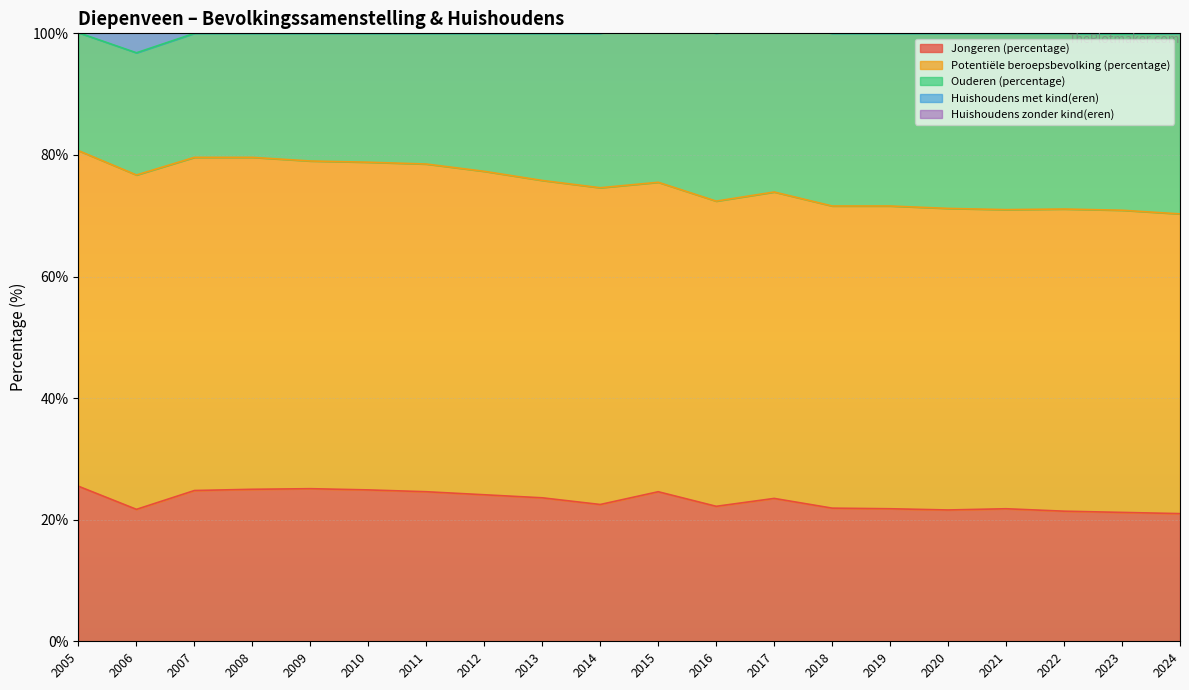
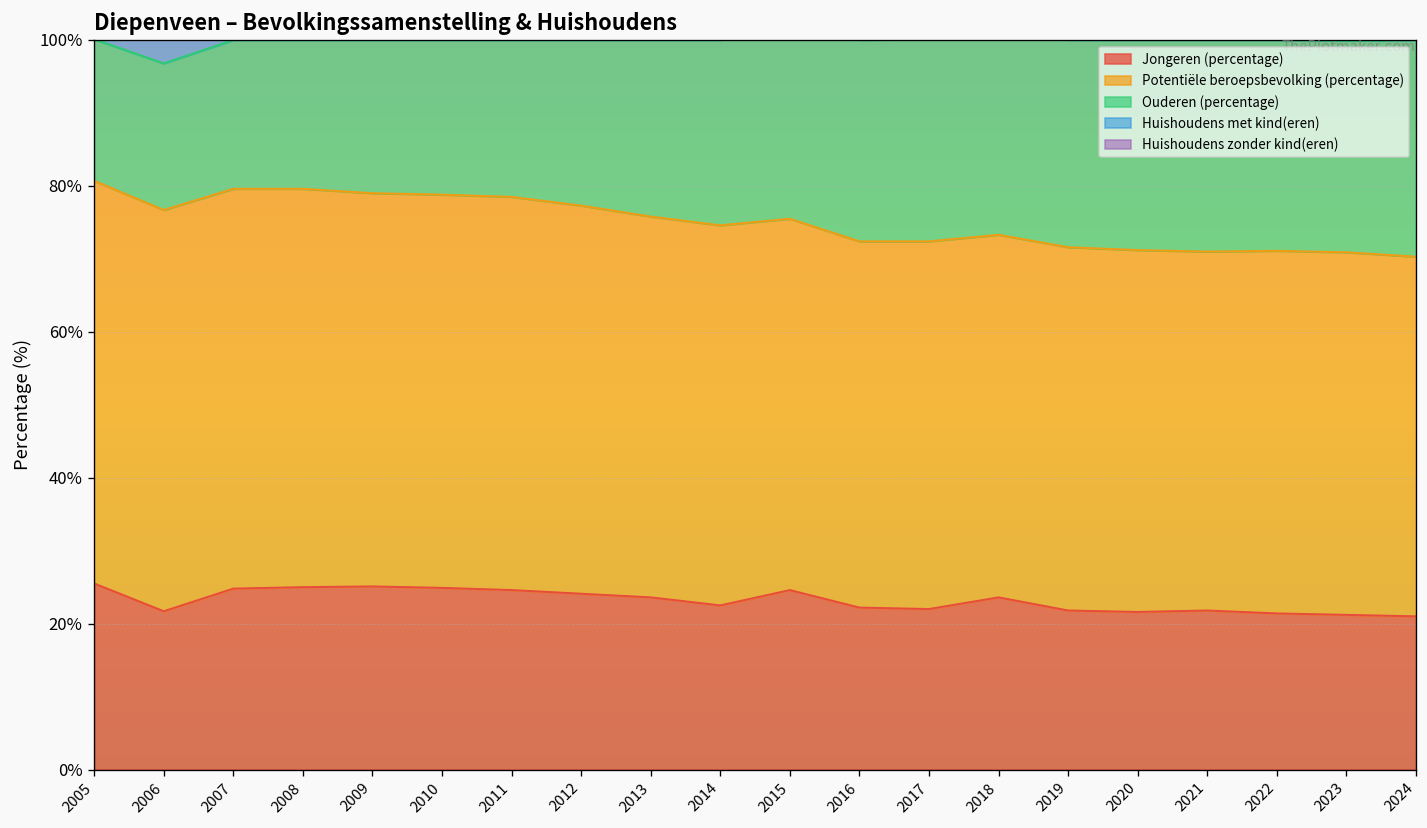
  {
    "Jongeren (percentage)": {
      "2005": "26%",
      "2006": "22%",
      "2007": "25%",
      "2008": "25%",
      "2009": "25%",
      "2010": "25%",
      "2011": "25%",
      "2012": "24%",
      "2013": "24%",
      "2014": "23%",
      "2015": "25%",
      "2016": "22%",
-     "2017": "24%",
-     "2018": "22%",
+     "2017": "22%",
+     "2018": "24%",
      "2019": "22%",
      "2020": "22%",
      "2021": "22%",
      "2022": "21%",
      "2023": "21%",
      "2024": "21%"
    },
    "Potentiële beroepsbevolking (percentage)": {
      "2005": "55%",
      "2006": "55%",
      "2007": "55%",
      "2008": "55%",
      "2009": "54%",
      "2010": "54%",
      "2011": "54%",
      "2012": "53%",
      "2013": "52%",
      "2014": "52%",
      "2015": "51%",
      "2016": "50%",
      "2017": "50%",
      "2018": "50%",
      "2019": "50%",
      "2020": "50%",
      "2021": "49%",
      "2022": "50%",
      "2023": "50%",
      "2024": "49%"
    },
    "Ouderen (percentage)": {
      "2005": "19%",
      "2006": "20%",
      "2007": "20%",
      "2008": "20%",
      "2009": "21%",
      "2010": "21%",
      "2011": "22%",
      "2012": "23%",
      "2013": "24%",
      "2014": "25%",
      "2016": "28%",
      "2019": "28%",
      "2020": "29%",
      "2021": "29%",
      "2022": "29%",
      "2023": "29%",
      "2024": "30%"
    }
  }
